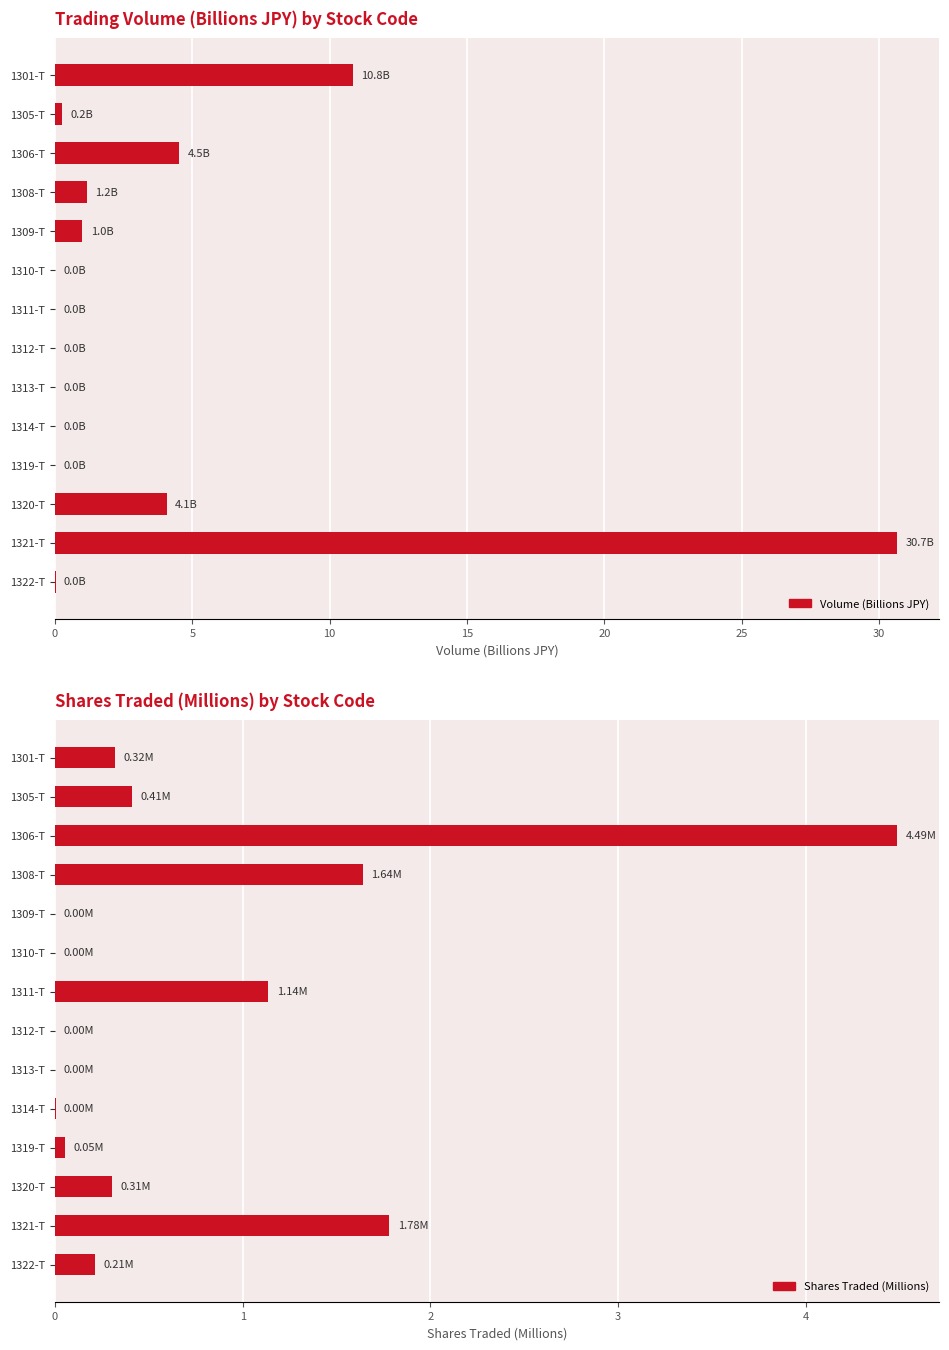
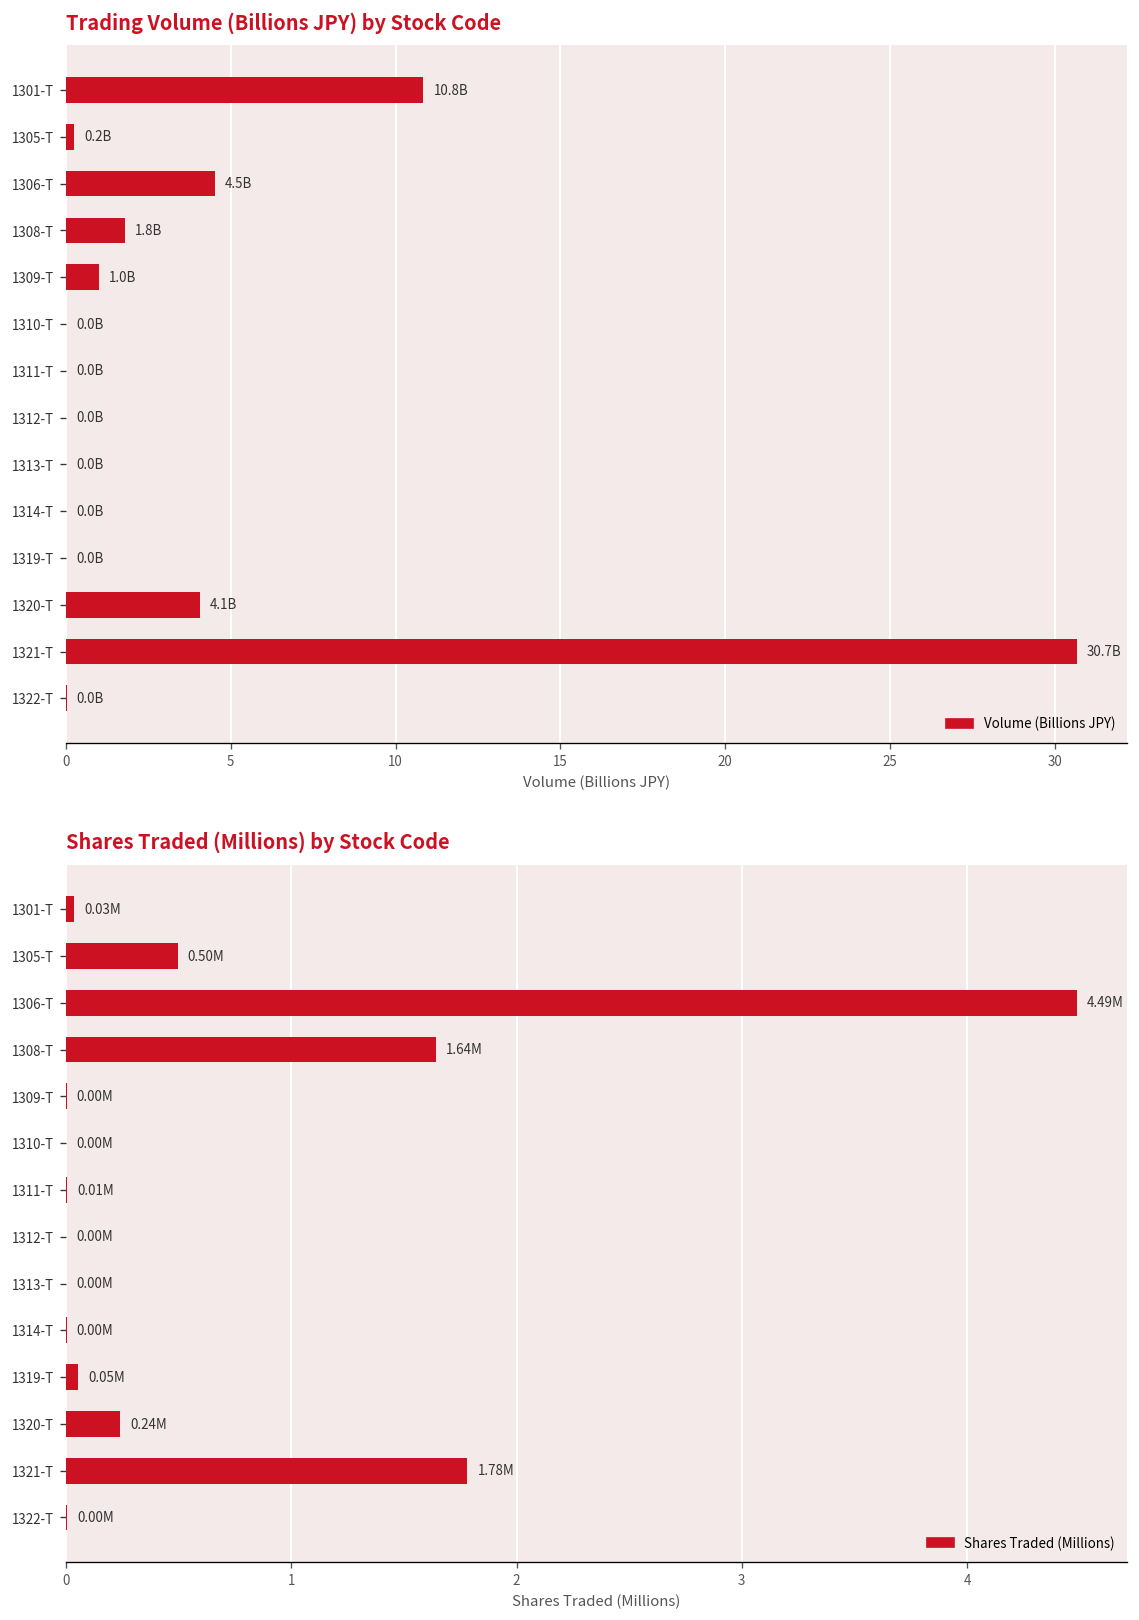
  {
    "Trading Volume (Billions JPY) by Stock Code": {
      "1301-T": "10.8B",
      "1305-T": "0.2B",
      "1306-T": "4.5B",
-     "1308-T": "1.2B",
+     "1308-T": "1.8B",
      "1309-T": "1.0B",
      "1310-T": "0.0B",
      "1311-T": "0.0B",
      "1312-T": "0.0B",
      "1313-T": "0.0B",
      "1314-T": "0.0B",
      "1319-T": "0.0B",
      "1320-T": "4.1B",
      "1321-T": "30.7B",
      "1322-T": "0.0B"
    },
    "Shares Traded (Millions) by Stock Code": {
-     "1301-T": "0.32M",
-     "1305-T": "0.41M",
+     "1301-T": "0.03M",
+     "1305-T": "0.50M",
      "1306-T": "4.49M",
      "1308-T": "1.64M",
      "1309-T": "0.00M",
      "1310-T": "0.00M",
-     "1311-T": "1.14M",
+     "1311-T": "0.01M",
      "1312-T": "0.00M",
      "1313-T": "0.00M",
      "1314-T": "0.00M",
      "1319-T": "0.05M",
-     "1320-T": "0.31M",
+     "1320-T": "0.24M",
      "1321-T": "1.78M",
-     "1322-T": "0.21M"
+     "1322-T": "0.00M"
    }
  }
